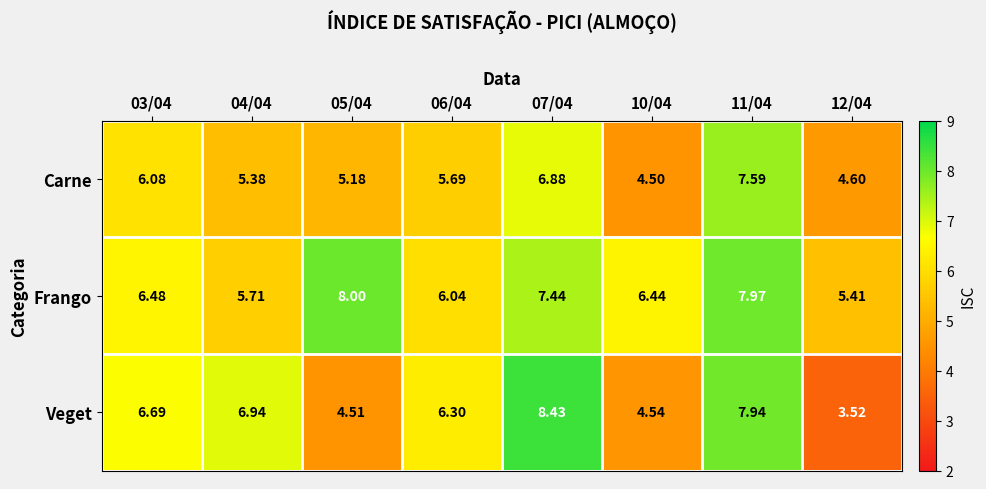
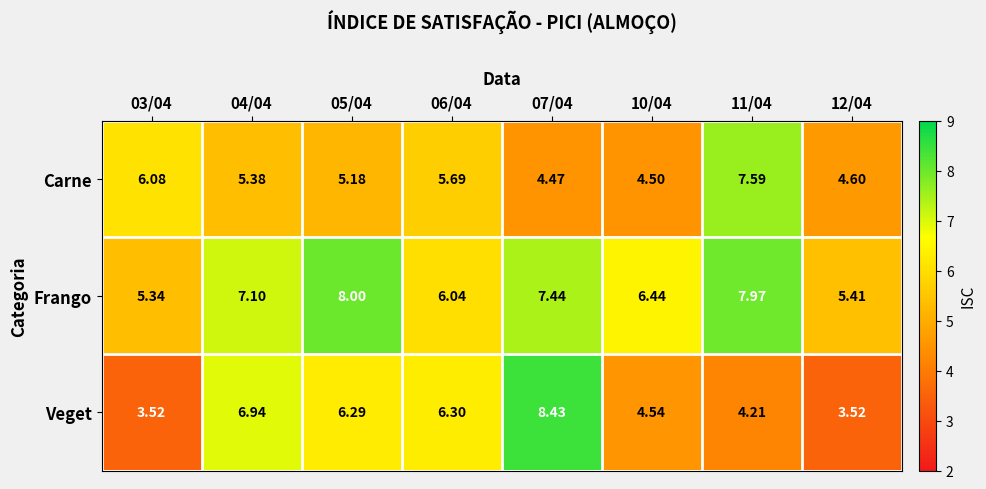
  {
    "Carne": {
      "03/04": 6.08,
      "04/04": 5.38,
      "05/04": 5.18,
      "06/04": 5.69,
-     "07/04": 6.88,
+     "07/04": 4.47,
      "10/04": 4.50,
      "11/04": 7.59,
      "12/04": 4.60
    },
    "Frango": {
-     "03/04": 6.48,
-     "04/04": 5.71,
+     "03/04": 5.34,
+     "04/04": 7.10,
      "05/04": 8.00,
      "06/04": 6.04,
      "07/04": 7.44,
      "10/04": 6.44,
      "11/04": 7.97,
      "12/04": 5.41
    },
    "Veget": {
-     "03/04": 6.69,
+     "03/04": 3.52,
      "04/04": 6.94,
-     "05/04": 4.51,
+     "05/04": 6.29,
      "06/04": 6.30,
      "07/04": 8.43,
      "10/04": 4.54,
-     "11/04": 7.94,
+     "11/04": 4.21,
      "12/04": 3.52
    }
  }
